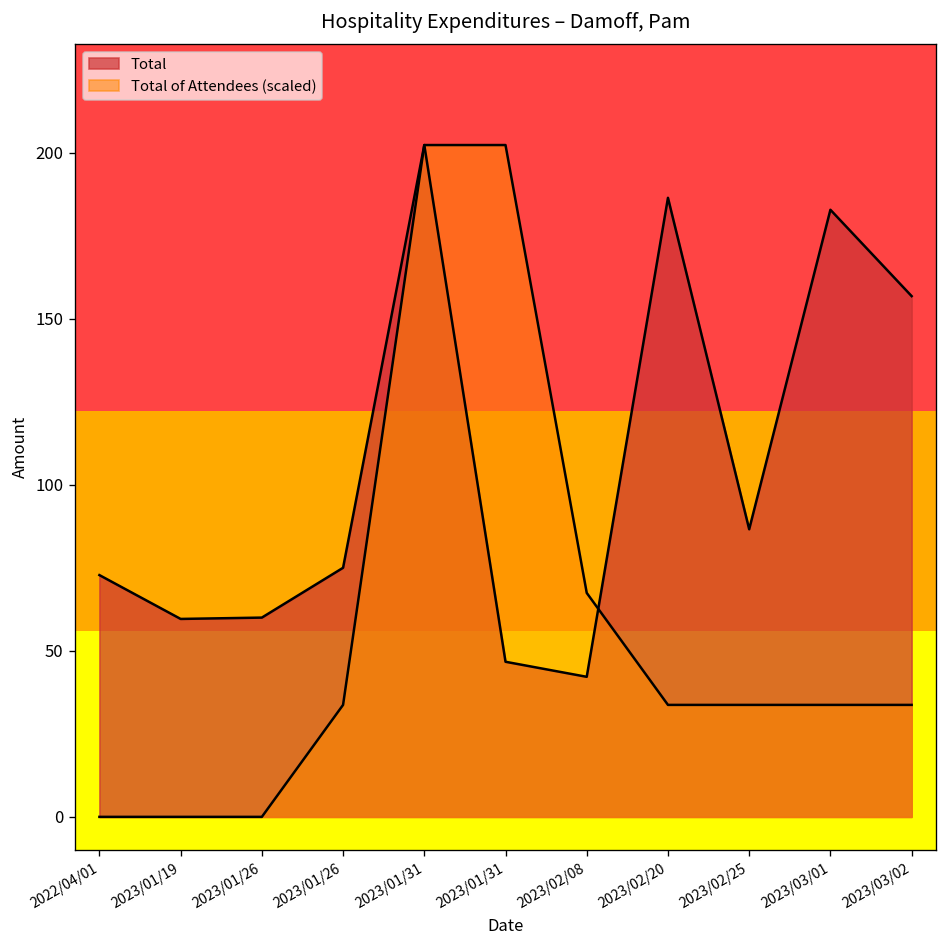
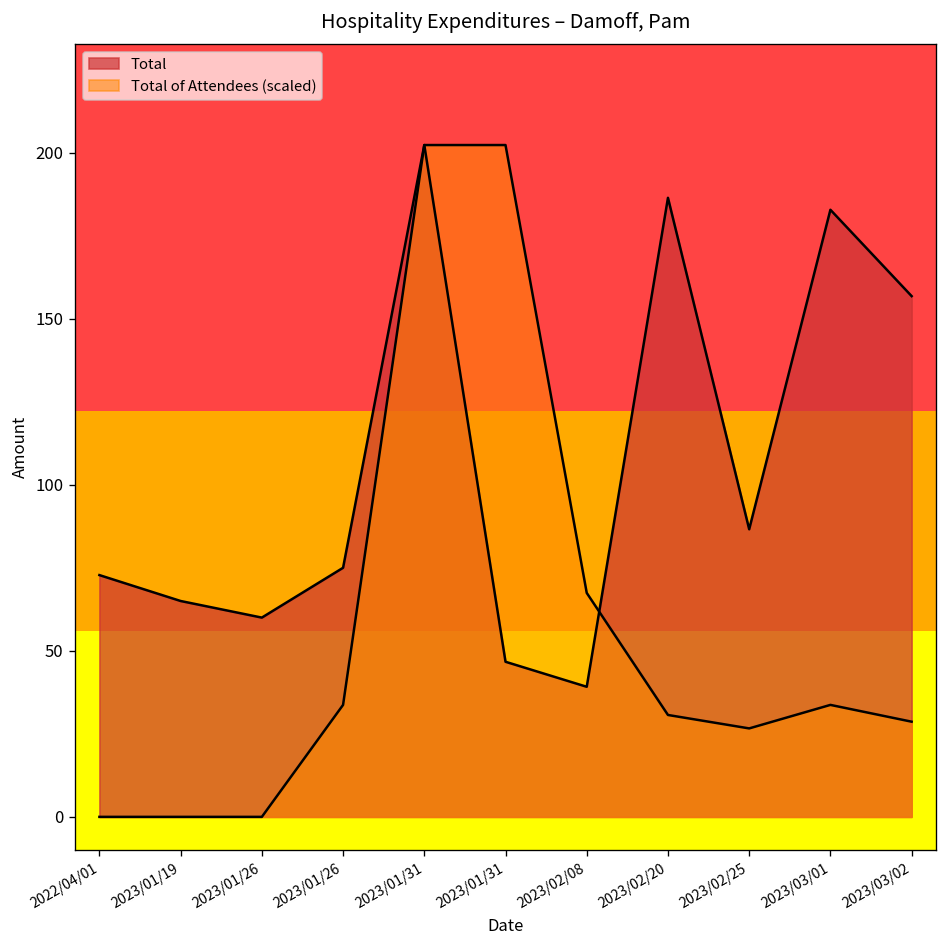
  {
    "Total": {
      "2022/04/01": 73,
-     "2023/01/19": 60,
-     "2023/02/08": 42,
+     "2023/01/19": 65,
+     "2023/02/08": 39,
      "2023/02/20": 186,
      "2023/02/25": 87,
      "2023/03/01": 183,
      "2023/03/02": 157
    },
    "Total of Attendees (scaled)": {
      "2022/04/01": 0,
      "2023/01/19": 0,
      "2023/02/08": 67,
-     "2023/02/20": 34,
-     "2023/02/25": 34,
+     "2023/02/20": 31,
+     "2023/02/25": 27,
      "2023/03/01": 34,
-     "2023/03/02": 34
+     "2023/03/02": 29
    }
  }
